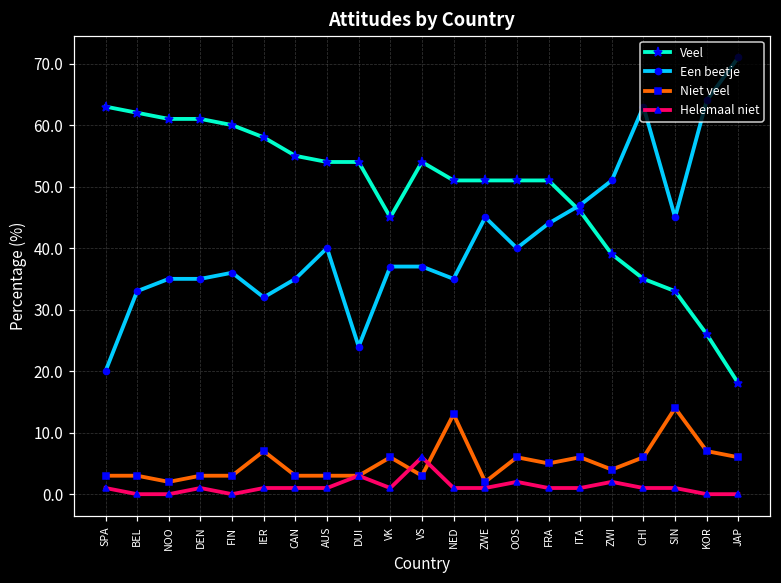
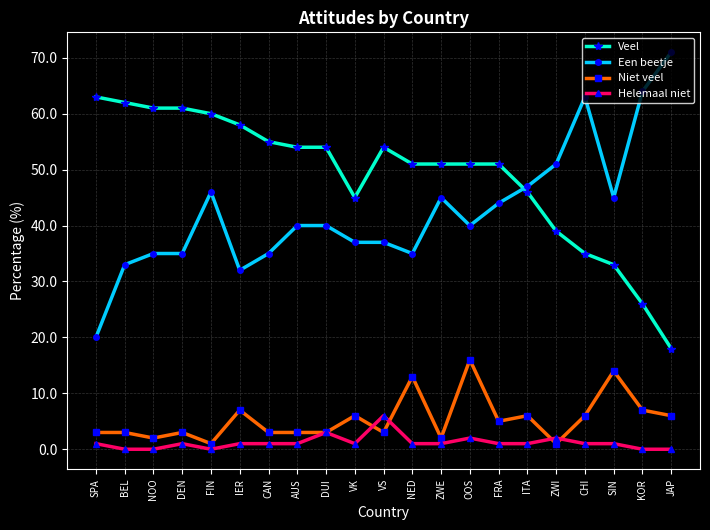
  {
    "Veel": {
      "SPA": 63,
      "BEL": 62,
      "NOO": 61,
      "DEN": 61,
      "FIN": 60,
      "IER": 58,
      "CAN": 55,
      "AUS": 54,
      "DUI": 54,
      "VK": 45,
      "VS": 54,
      "NED": 51,
      "ZWE": 51,
      "OOS": 51,
      "FRA": 51,
      "ITA": 46,
      "ZWI": 39,
      "CHI": 35,
      "SIN": 33,
      "KOR": 26,
      "JAP": 18
    },
    "Een beetje": {
      "SPA": 20,
      "BEL": 33,
      "NOO": 35,
      "DEN": 35,
-     "FIN": 36,
+     "FIN": 46,
      "IER": 32,
      "CAN": 35,
      "AUS": 40,
-     "DUI": 24,
+     "DUI": 40,
      "VK": 37,
      "VS": 37,
      "NED": 35,
      "ZWE": 45,
      "OOS": 40,
      "FRA": 44,
      "ITA": 47,
      "ZWI": 51,
      "SIN": 45
    },
    "Niet veel": {
      "SPA": 3,
      "BEL": 3,
      "NOO": 2,
      "DEN": 3,
-     "FIN": 3,
+     "FIN": 1,
      "IER": 7,
      "CAN": 3,
      "AUS": 3,
      "VK": 6,
      "VS": 3,
      "NED": 13,
      "ZWE": 2,
-     "OOS": 6,
+     "OOS": 16,
      "FRA": 5,
      "ITA": 6,
-     "ZWI": 4,
+     "ZWI": 1,
      "CHI": 6,
      "SIN": 14,
      "KOR": 7,
      "JAP": 6
    },
    "Helemaal niet": {
      "SPA": 1,
      "BEL": 0,
      "NOO": 0,
      "DEN": 1,
      "FIN": 0,
      "IER": 1,
      "CAN": 1,
      "AUS": 1,
      "VK": 1,
      "VS": 6,
      "NED": 1,
      "ZWE": 1,
      "OOS": 2,
      "FRA": 1,
      "ITA": 1,
      "ZWI": 2,
      "CHI": 1,
      "SIN": 1,
      "KOR": 0,
      "JAP": 0
    }
  }
